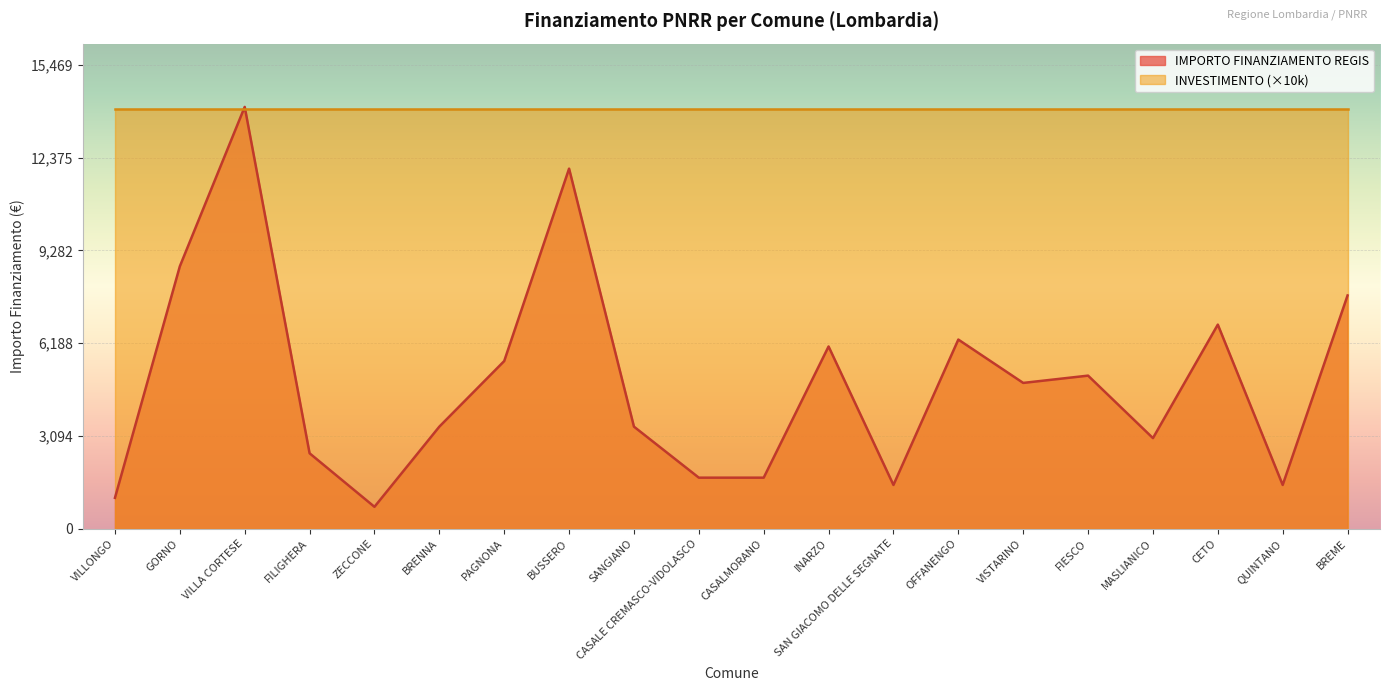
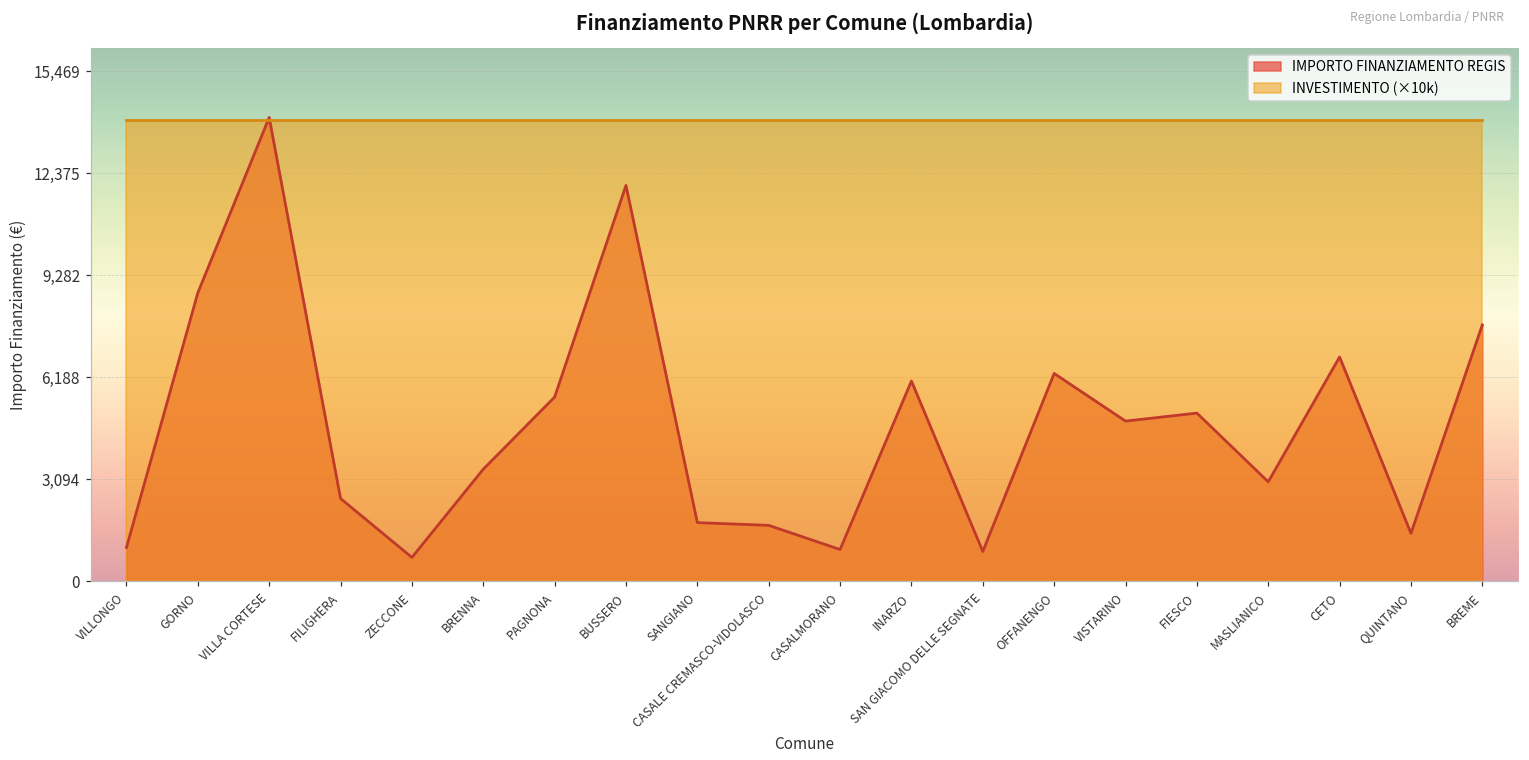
  {
    "IMPORTO FINANZIAMENTO REGIS": {
      "VILLONGO": "1,000",
      "GORNO": "8,700",
      "FILIGHERA": "2,500",
      "ZECCONE": "700",
      "BRENNA": "3,400",
      "PAGNONA": "5,600",
      "BUSSERO": "12,000",
-     "SANGIANO": "3,400",
+     "SANGIANO": "1,800",
      "CASALE CREMASCO-VIDOLASCO": "1,700",
-     "CASALMORANO": "1,700",
+     "CASALMORANO": "1,000",
      "INARZO": "6,100",
-     "SAN GIACOMO DELLE SEGNATE": "1,500",
+     "SAN GIACOMO DELLE SEGNATE": "900",
      "OFFANENGO": "6,300",
      "VISTARINO": "4,900",
      "FIESCO": "5,100",
      "MASLIANICO": "3,000",
      "CETO": "6,800",
      "QUINTANO": "1,500",
      "BREME": "7,800"
    },
    "INVESTIMENTO (×10k)": {
      "VILLONGO": "14,000",
      "GORNO": "14,000",
      "FILIGHERA": "14,000",
      "ZECCONE": "14,000",
      "BRENNA": "14,000",
      "PAGNONA": "14,000",
      "BUSSERO": "14,000",
      "SANGIANO": "14,000",
      "CASALE CREMASCO-VIDOLASCO": "14,000",
      "CASALMORANO": "14,000",
      "INARZO": "14,000",
      "SAN GIACOMO DELLE SEGNATE": "14,000",
      "OFFANENGO": "14,000",
      "VISTARINO": "14,000",
      "FIESCO": "14,000",
      "MASLIANICO": "14,000",
      "CETO": "14,000",
      "QUINTANO": "14,000",
      "BREME": "14,000"
    }
  }
